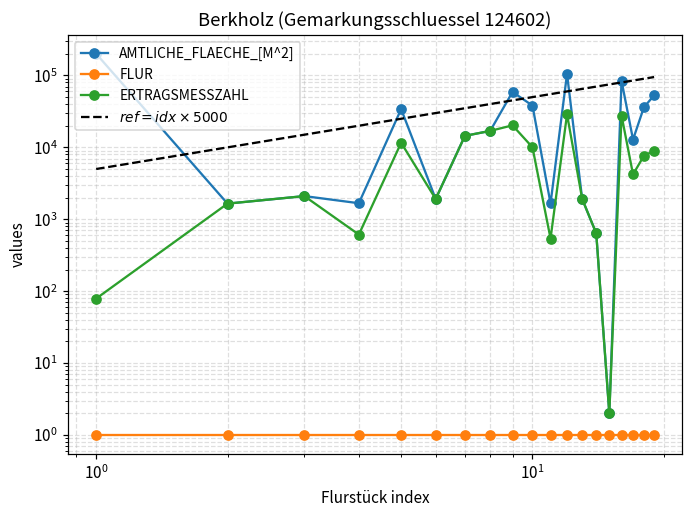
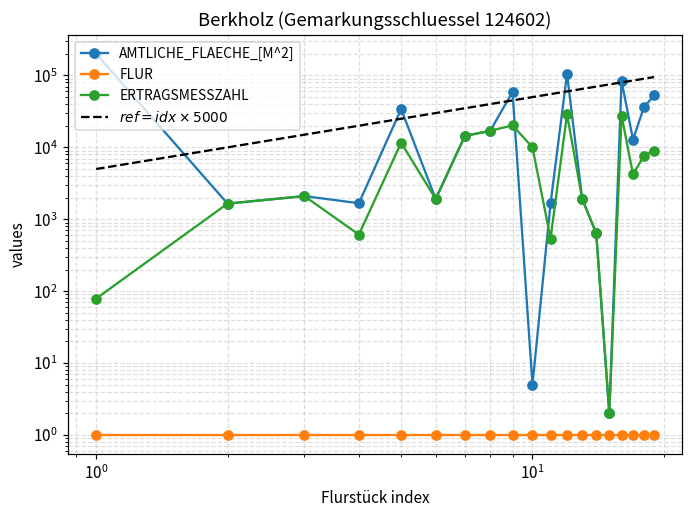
  {
    "AMTLICHE_FLAECHE_[M^2]": {
-     "10^1": 40000
+     "10^1": 5
    },
    "FLUR": {
      "10^0": 1,
      "10^1": 1
    },
    "ERTRAGSMESSZAHL": {
      "10^0": 80,
      "10^1": 10000
    }
  }
